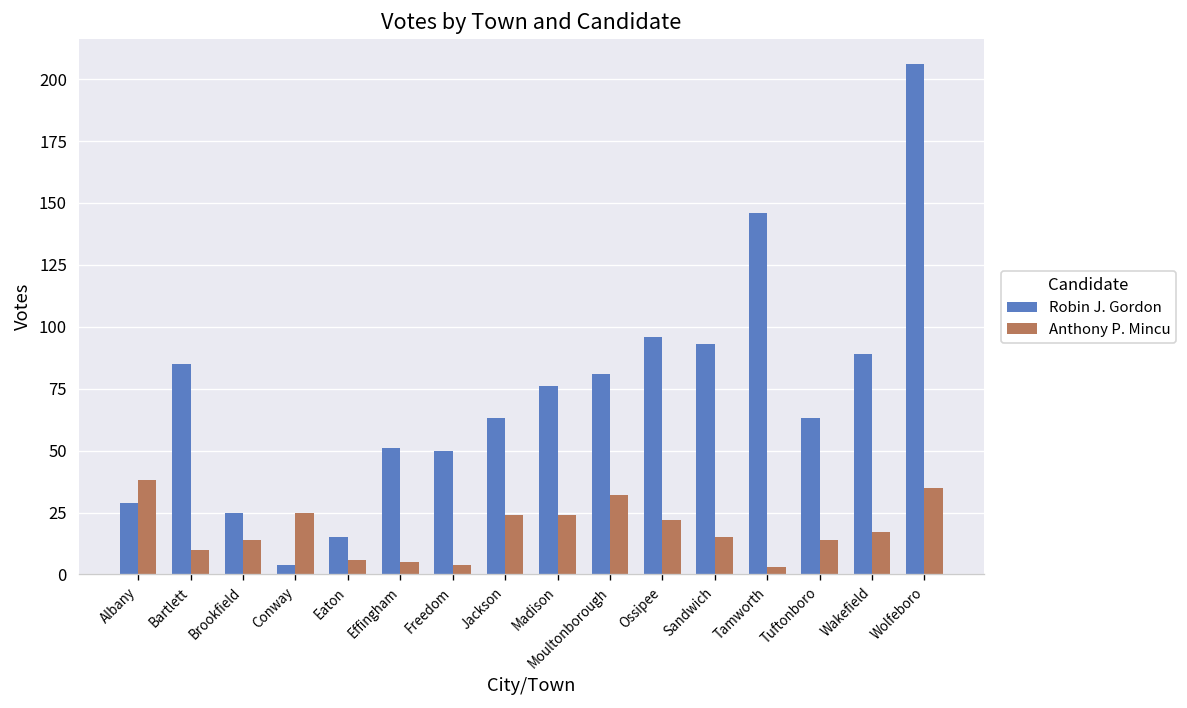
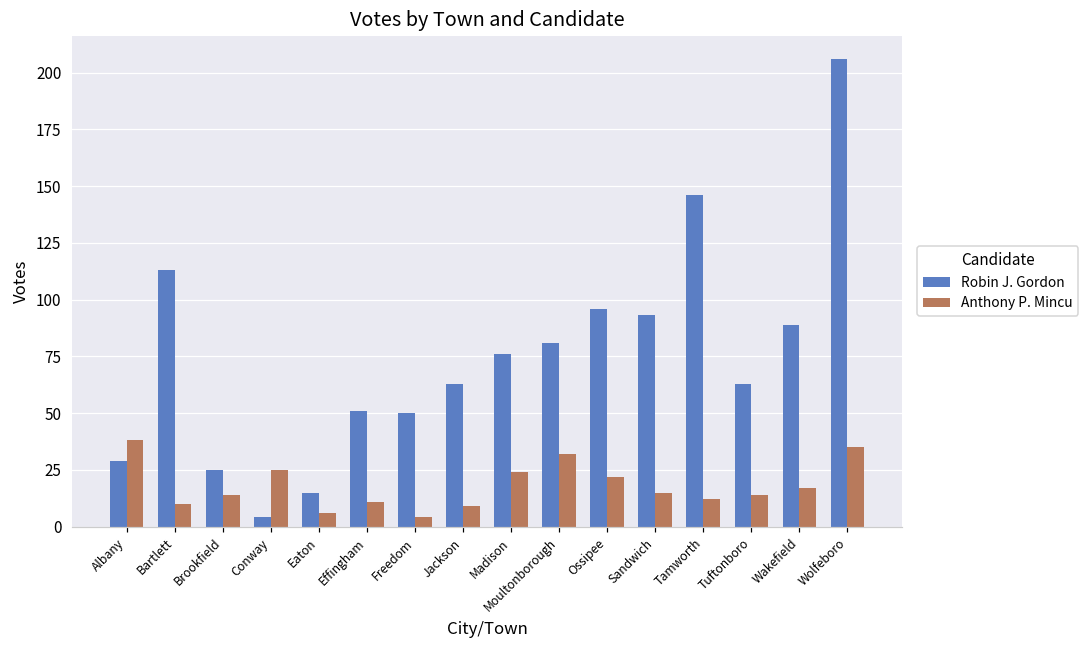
  {
    "Robin J. Gordon": {
      "Albany": 29,
-     "Bartlett": 85,
+     "Bartlett": 113,
      "Brookfield": 25,
      "Conway": 4,
      "Eaton": 15,
      "Effingham": 51,
      "Freedom": 50,
      "Jackson": 63,
      "Madison": 76,
      "Moultonborough": 81,
      "Ossipee": 96,
      "Sandwich": 93,
      "Tamworth": 146,
      "Tuftonboro": 63,
      "Wakefield": 89,
      "Wolfeboro": 206
    },
    "Anthony P. Mincu": {
      "Albany": 38,
      "Bartlett": 10,
      "Brookfield": 14,
      "Conway": 25,
      "Eaton": 6,
-     "Effingham": 5,
+     "Effingham": 11,
      "Freedom": 4,
-     "Jackson": 24,
+     "Jackson": 9,
      "Madison": 24,
      "Moultonborough": 32,
      "Ossipee": 22,
      "Sandwich": 15,
-     "Tamworth": 3,
+     "Tamworth": 12,
      "Tuftonboro": 14,
      "Wakefield": 17,
      "Wolfeboro": 35
    }
  }
